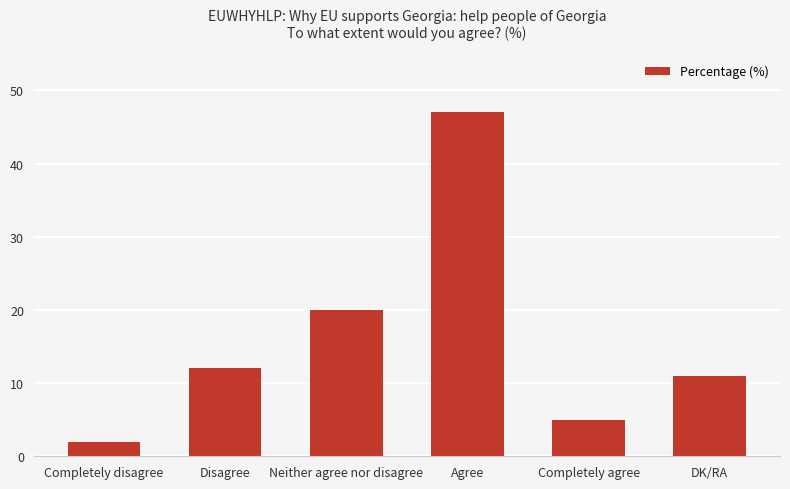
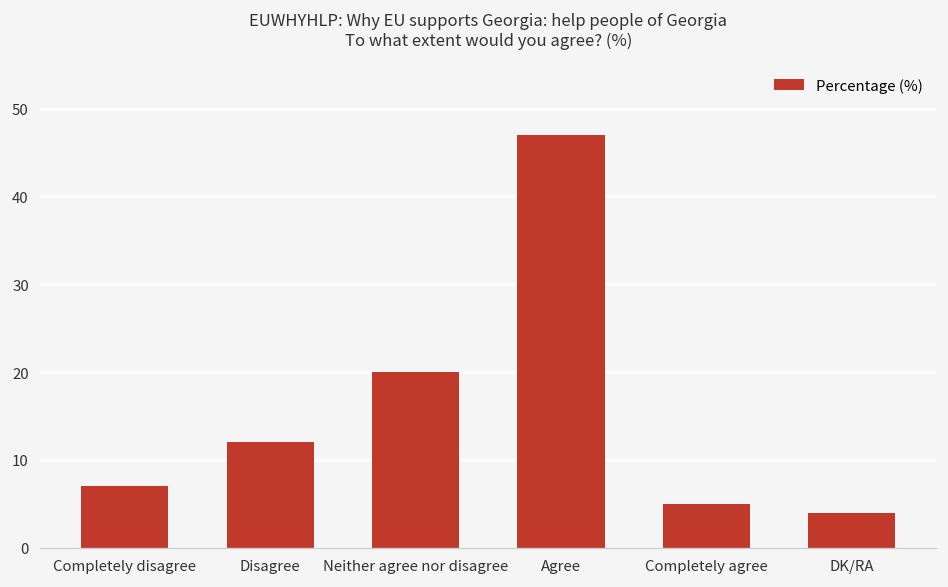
  {
-   "Completely disagree": 2,
+   "Completely disagree": 7,
    "Disagree": 12,
    "Neither agree nor disagree": 20,
    "Agree": 47,
    "Completely agree": 5,
-   "DK/RA": 11
+   "DK/RA": 4
  }
